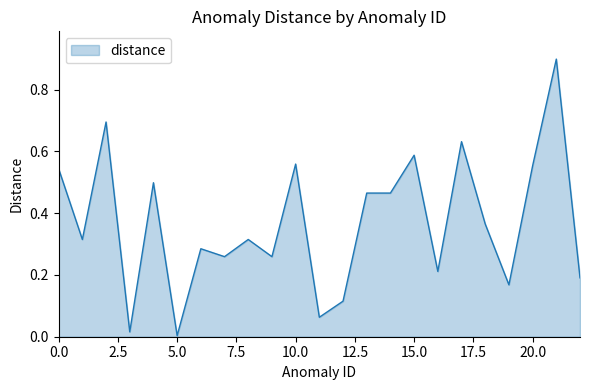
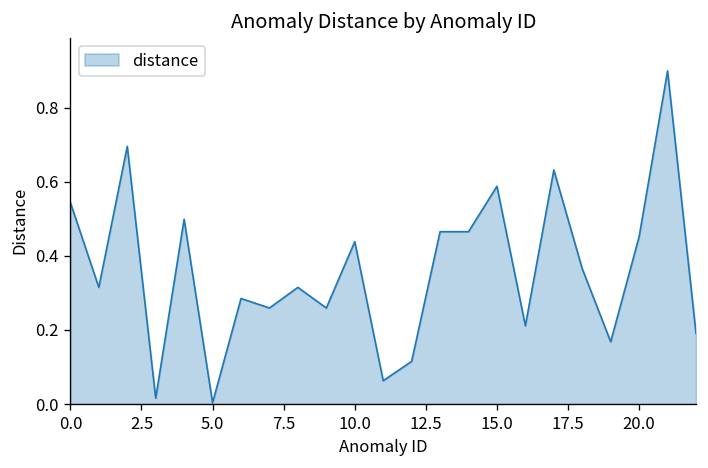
  {
    "0.0": 0.54,
    "5.0": 0.00,
-   "10.0": 0.56,
+   "10.0": 0.44,
    "15.0": 0.59,
-   "20.0": 0.55
+   "20.0": 0.45
  }
